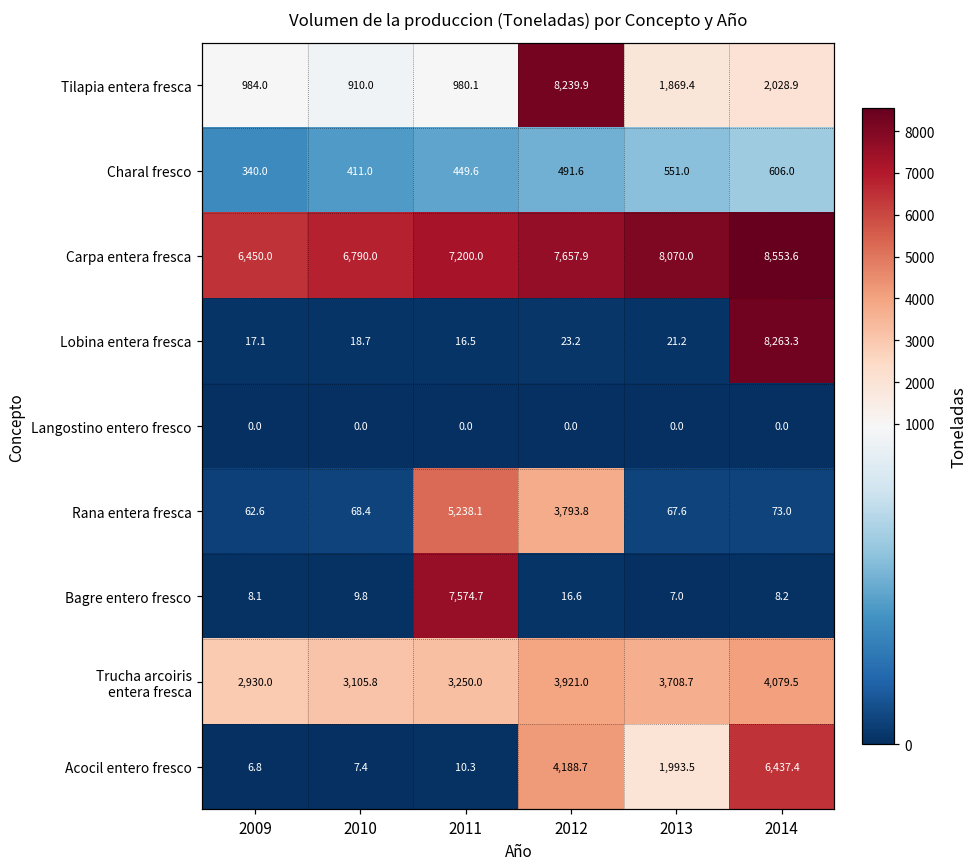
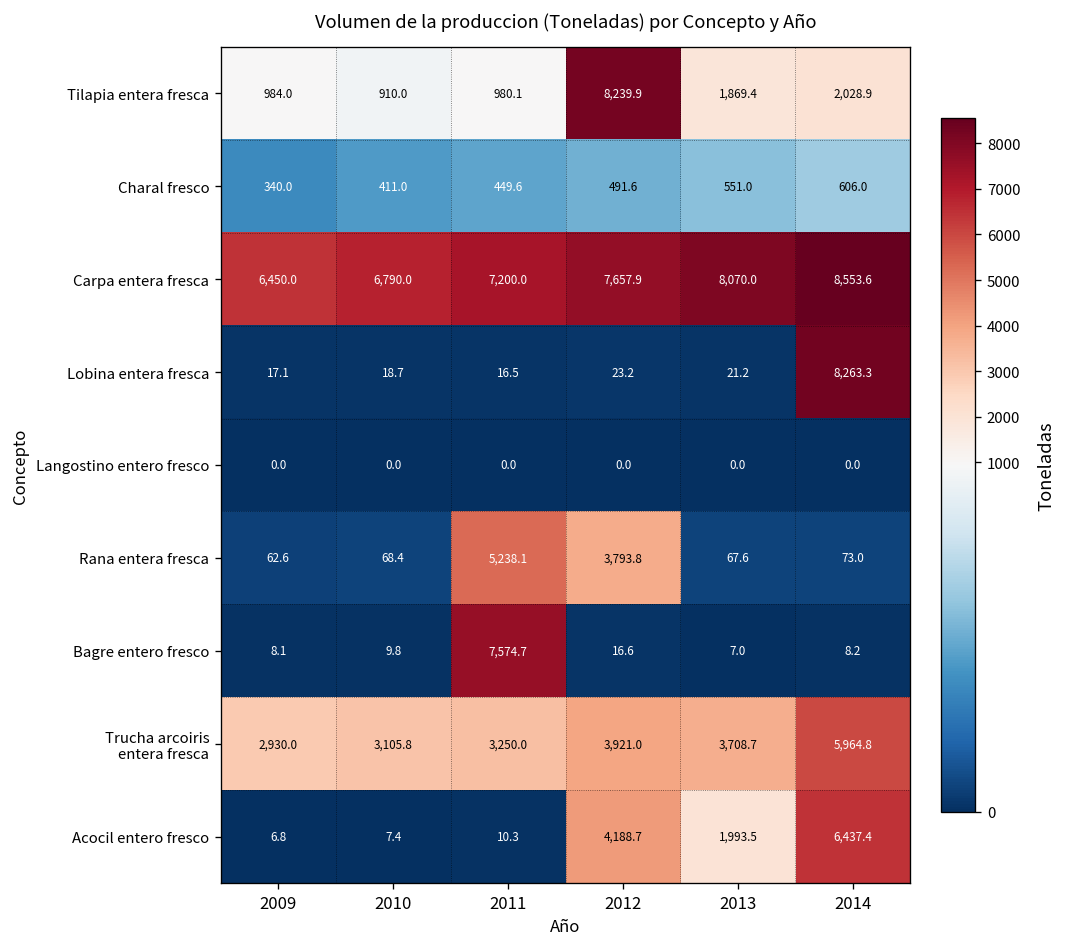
  {
    "Tilapia entera fresca": {
      "2009": "984.0",
      "2010": "910.0",
      "2011": "980.1",
      "2012": "8,239.9",
      "2013": "1,869.4",
      "2014": "2,028.9"
    },
    "Charal fresco": {
      "2009": "340.0",
      "2010": "411.0",
      "2011": "449.6",
      "2012": "491.6",
      "2013": "551.0",
      "2014": "606.0"
    },
    "Carpa entera fresca": {
      "2009": "6,450.0",
      "2010": "6,790.0",
      "2011": "7,200.0",
      "2012": "7,657.9",
      "2013": "8,070.0",
      "2014": "8,553.6"
    },
    "Lobina entera fresca": {
      "2009": "17.1",
      "2010": "18.7",
      "2011": "16.5",
      "2012": "23.2",
      "2013": "21.2",
      "2014": "8,263.3"
    },
    "Langostino entero fresco": {
      "2009": "0.0",
      "2010": "0.0",
      "2011": "0.0",
      "2012": "0.0",
      "2013": "0.0",
      "2014": "0.0"
    },
    "Rana entera fresca": {
      "2009": "62.6",
      "2010": "68.4",
      "2011": "5,238.1",
      "2012": "3,793.8",
      "2013": "67.6",
      "2014": "73.0"
    },
    "Bagre entero fresco": {
      "2009": "8.1",
      "2010": "9.8",
      "2011": "7,574.7",
      "2012": "16.6",
      "2013": "7.0",
      "2014": "8.2"
    },
    "Trucha arcoiris entera fresca": {
      "2009": "2,930.0",
      "2010": "3,105.8",
      "2011": "3,250.0",
      "2012": "3,921.0",
      "2013": "3,708.7",
-     "2014": "4,079.5"
+     "2014": "5,964.8"
    },
    "Acocil entero fresco": {
      "2009": "6.8",
      "2010": "7.4",
      "2011": "10.3",
      "2012": "4,188.7",
      "2013": "1,993.5",
      "2014": "6,437.4"
    }
  }
